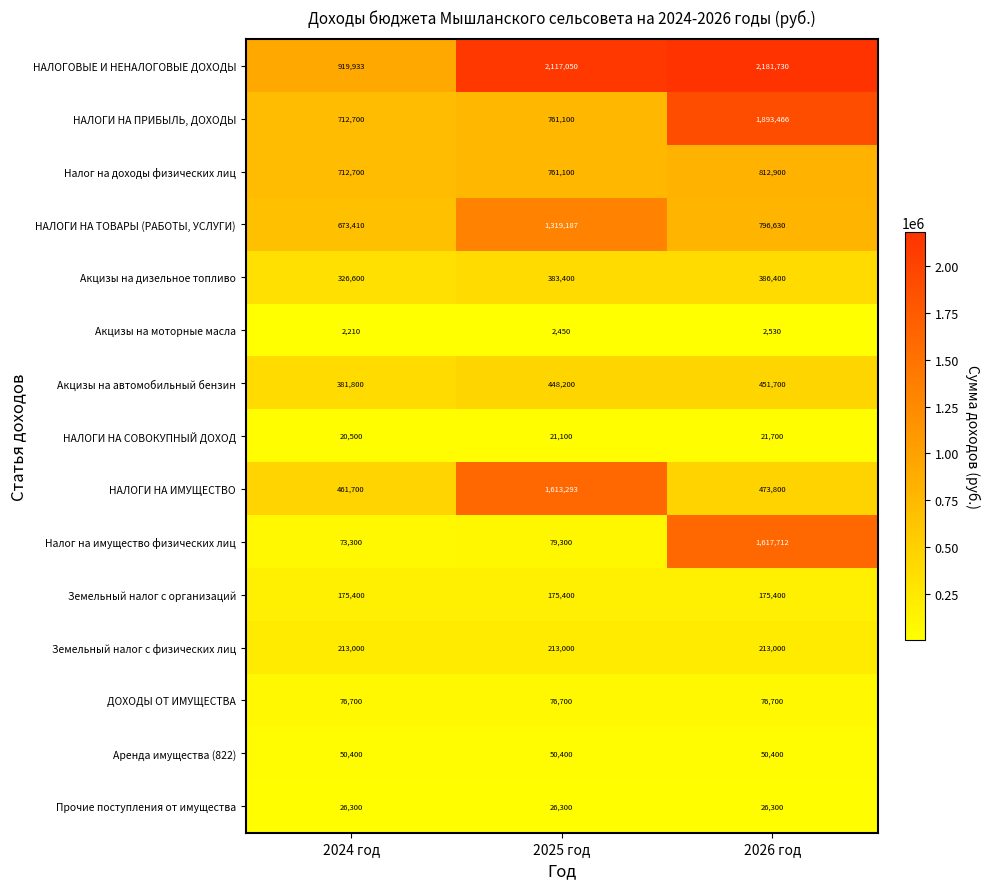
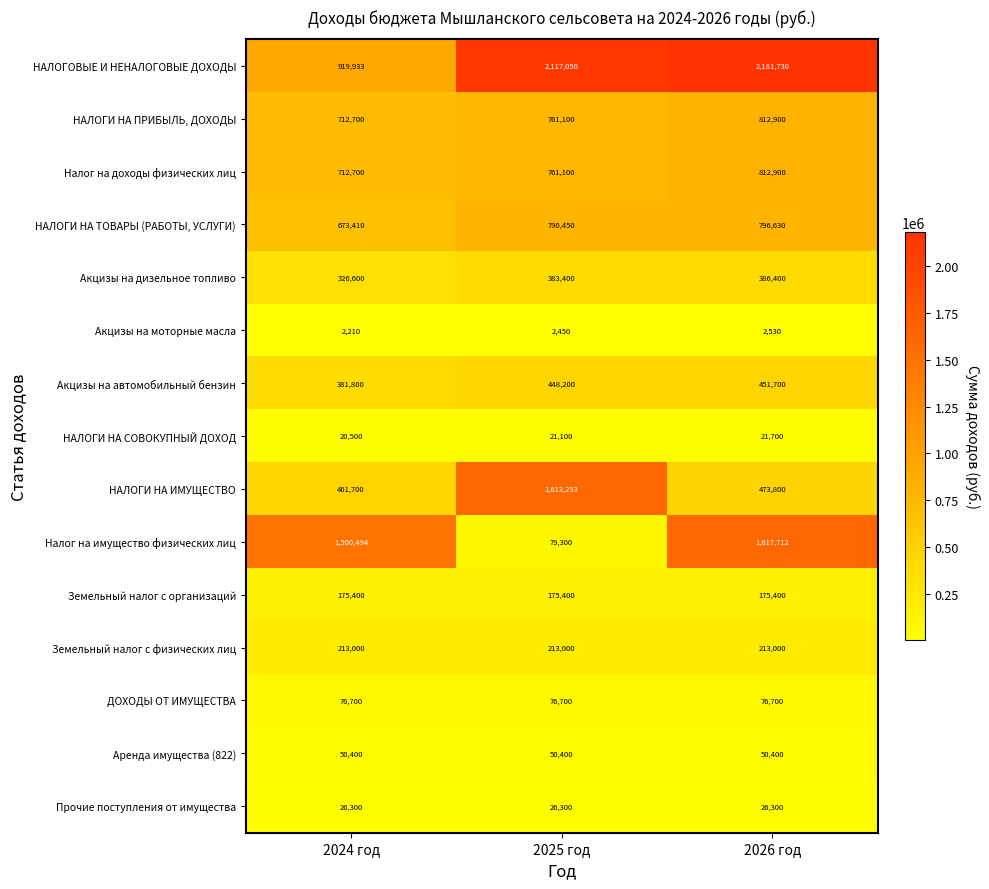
  {
    "НАЛОГОВЫЕ И НЕНАЛОГОВЫЕ ДОХОДЫ": {
      "2024 год": "919,933",
      "2025 год": "2,117,050",
      "2026 год": "2,181,730"
    },
    "НАЛОГИ НА ПРИБЫЛЬ, ДОХОДЫ": {
      "2024 год": "712,700",
      "2025 год": "761,100",
-     "2026 год": "1,893,466"
+     "2026 год": "812,900"
    },
    "Налог на доходы физических лиц": {
      "2024 год": "712,700",
      "2025 год": "761,100",
      "2026 год": "812,900"
    },
    "НАЛОГИ НА ТОВАРЫ (РАБОТЫ, УСЛУГИ)": {
      "2024 год": "673,410",
-     "2025 год": "1,319,187",
+     "2025 год": "790,450",
      "2026 год": "796,630"
    },
    "Акцизы на дизельное топливо": {
      "2024 год": "326,600",
      "2025 год": "383,400",
      "2026 год": "386,400"
    },
    "Акцизы на моторные масла": {
      "2024 год": "2,210",
      "2025 год": "2,450",
      "2026 год": "2,530"
    },
    "Акцизы на автомобильный бензин": {
      "2024 год": "381,800",
      "2025 год": "448,200",
      "2026 год": "451,700"
    },
    "НАЛОГИ НА СОВОКУПНЫЙ ДОХОД": {
      "2024 год": "20,500",
      "2025 год": "21,100",
      "2026 год": "21,700"
    },
    "НАЛОГИ НА ИМУЩЕСТВО": {
      "2024 год": "461,700",
      "2025 год": "1,613,293",
      "2026 год": "473,800"
    },
    "Налог на имущество физических лиц": {
-     "2024 год": "73,300",
+     "2024 год": "1,500,494",
      "2025 год": "79,300",
      "2026 год": "1,617,712"
    },
    "Земельный налог с организаций": {
      "2024 год": "175,400",
      "2025 год": "175,400",
      "2026 год": "175,400"
    },
    "Земельный налог с физических лиц": {
      "2024 год": "213,000",
      "2025 год": "213,000",
      "2026 год": "213,000"
    },
    "ДОХОДЫ ОТ ИМУЩЕСТВА": {
      "2024 год": "76,700",
      "2025 год": "76,700",
      "2026 год": "76,700"
    },
    "Аренда имущества (822)": {
      "2024 год": "50,400",
      "2025 год": "50,400",
      "2026 год": "50,400"
    },
    "Прочие поступления от имущества": {
      "2024 год": "26,300",
      "2025 год": "26,300",
      "2026 год": "26,300"
    }
  }
